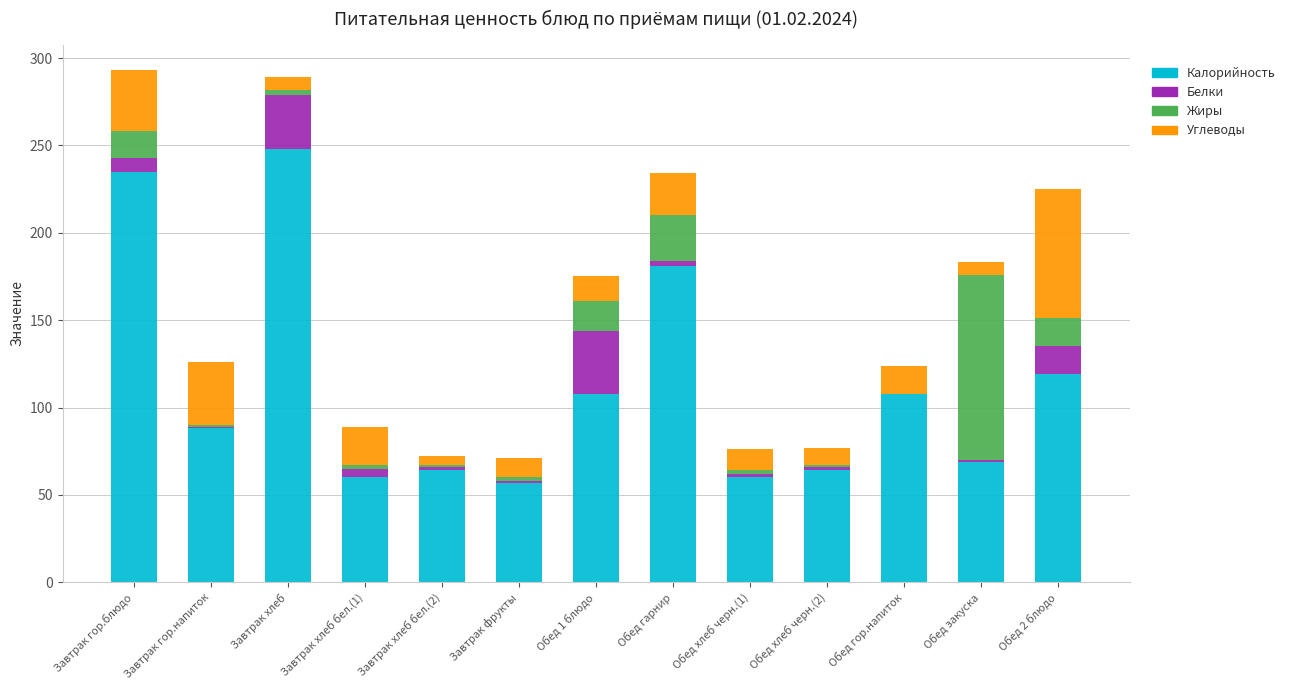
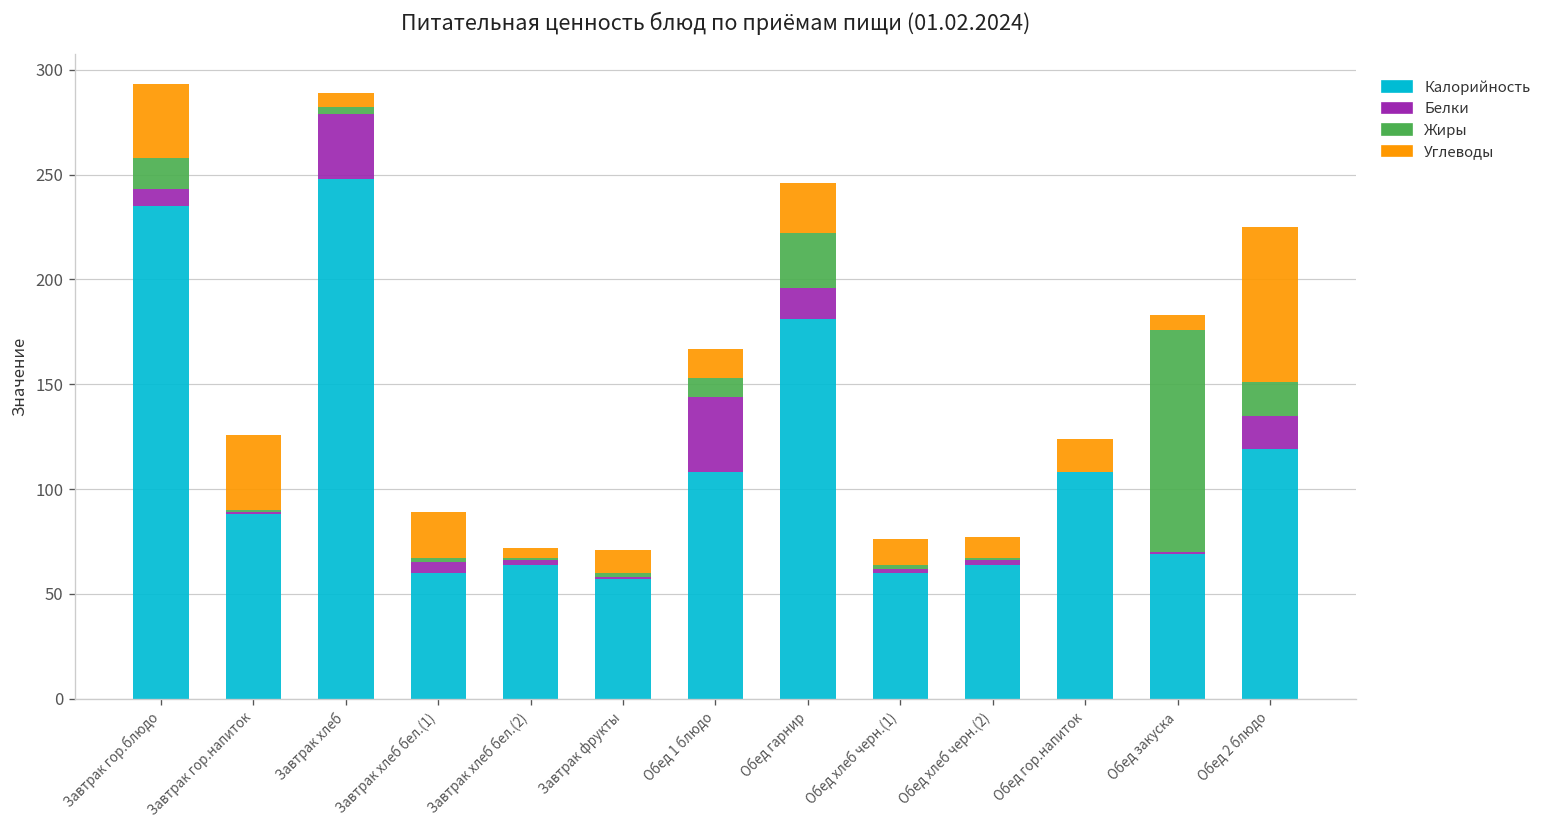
  {
    "Калорийность": {
      "Завтрак гор.блюдо": 235,
      "Завтрак гор.напиток": 88,
      "Завтрак хлеб": 248,
      "Завтрак хлеб бел.(1)": 60,
      "Завтрак хлеб бел.(2)": 64,
      "Завтрак фрукты": 57,
      "Обед 1 блюдо": 108,
      "Обед гарнир": 181,
      "Обед хлеб черн.(1)": 60,
      "Обед хлеб черн.(2)": 64,
      "Обед гор.напиток": 108,
      "Обед закуска": 69,
      "Обед 2 блюдо": 119
    },
    "Белки": {
      "Завтрак гор.блюдо": 8,
      "Завтрак хлеб": 31,
      "Завтрак хлеб бел.(1)": 5,
      "Завтрак хлеб бел.(2)": 2,
      "Обед 1 блюдо": 36,
-     "Обед гарнир": 3,
+     "Обед гарнир": 15,
      "Обед хлеб черн.(1)": 2,
      "Обед хлеб черн.(2)": 2,
      "Обед гор.напиток": 0,
      "Обед 2 блюдо": 16
    },
    "Жиры": {
      "Завтрак гор.блюдо": 15,
      "Завтрак хлеб": 3,
      "Завтрак хлеб бел.(1)": 2,
      "Завтрак фрукты": 2,
-     "Обед 1 блюдо": 17,
+     "Обед 1 блюдо": 9,
      "Обед гарнир": 26,
      "Обед хлеб черн.(1)": 2,
      "Обед гор.напиток": 0,
      "Обед закуска": 106,
      "Обед 2 блюдо": 16
    },
    "Углеводы": {
      "Завтрак гор.блюдо": 35,
      "Завтрак гор.напиток": 36,
      "Завтрак хлеб": 7,
      "Завтрак хлеб бел.(1)": 22,
      "Завтрак хлеб бел.(2)": 5,
      "Завтрак фрукты": 11,
      "Обед 1 блюдо": 14,
      "Обед гарнир": 24,
      "Обед хлеб черн.(1)": 12,
      "Обед хлеб черн.(2)": 10,
      "Обед гор.напиток": 16,
      "Обед закуска": 7,
      "Обед 2 блюдо": 74
    }
  }
